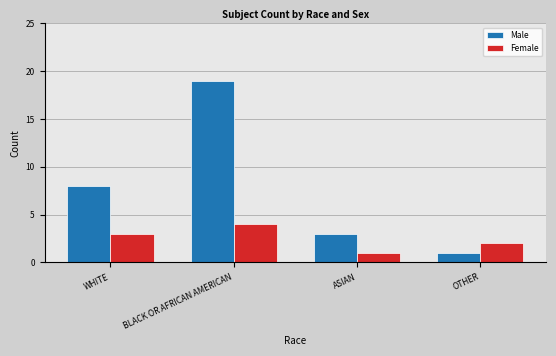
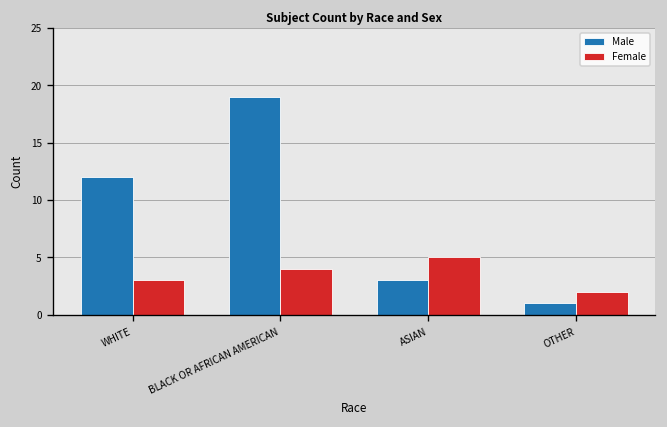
  {
    "Male": {
-     "WHITE": 8,
+     "WHITE": 12,
      "BLACK OR AFRICAN AMERICAN": 19,
      "ASIAN": 3,
      "OTHER": 1
    },
    "Female": {
      "WHITE": 3,
      "BLACK OR AFRICAN AMERICAN": 4,
-     "ASIAN": 1,
+     "ASIAN": 5,
      "OTHER": 2
    }
  }
